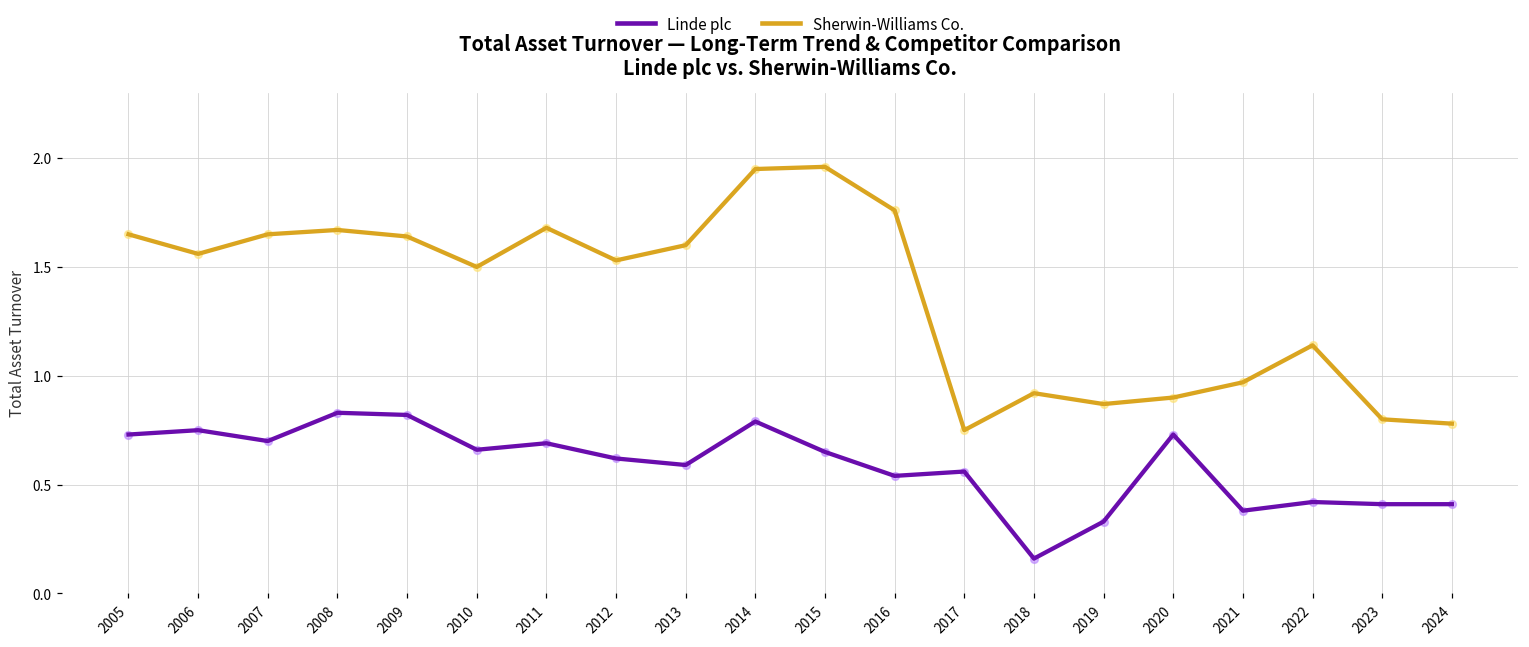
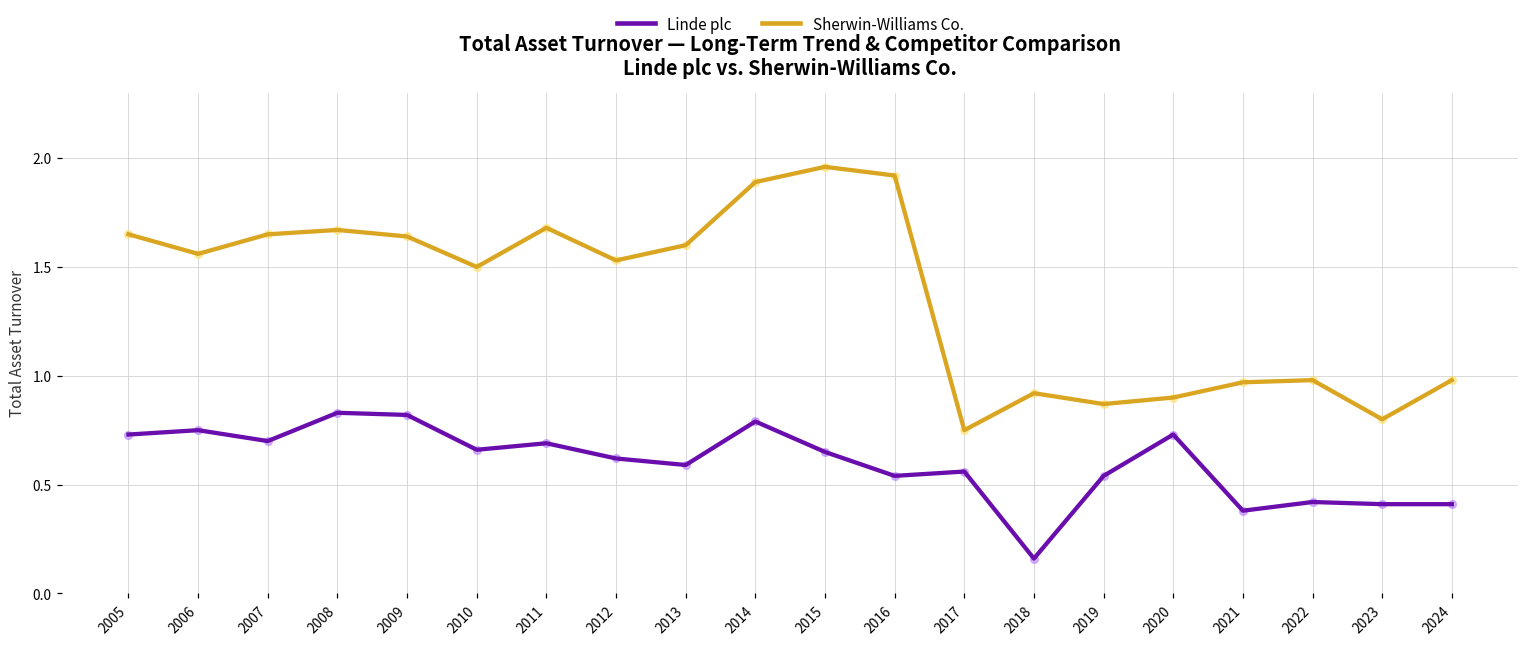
  {
    "Linde plc": {
      "2005": 0.73,
      "2006": 0.75,
      "2007": 0.70,
      "2008": 0.83,
      "2009": 0.82,
      "2010": 0.66,
      "2011": 0.69,
      "2012": 0.62,
      "2013": 0.59,
      "2014": 0.79,
      "2015": 0.65,
      "2016": 0.54,
      "2017": 0.56,
      "2018": 0.16,
-     "2019": 0.33,
+     "2019": 0.54,
      "2020": 0.73,
      "2021": 0.38,
      "2022": 0.42,
      "2023": 0.41,
      "2024": 0.41
    },
    "Sherwin-Williams Co.": {
      "2005": 1.65,
      "2006": 1.56,
      "2007": 1.65,
      "2008": 1.67,
      "2009": 1.64,
      "2010": 1.50,
      "2011": 1.68,
      "2012": 1.53,
      "2013": 1.60,
-     "2014": 1.95,
+     "2014": 1.89,
      "2015": 1.96,
-     "2016": 1.76,
+     "2016": 1.92,
      "2017": 0.75,
      "2018": 0.92,
      "2019": 0.87,
      "2020": 0.90,
      "2021": 0.97,
-     "2022": 1.14,
+     "2022": 0.98,
      "2023": 0.80,
-     "2024": 0.78
+     "2024": 0.98
    }
  }
